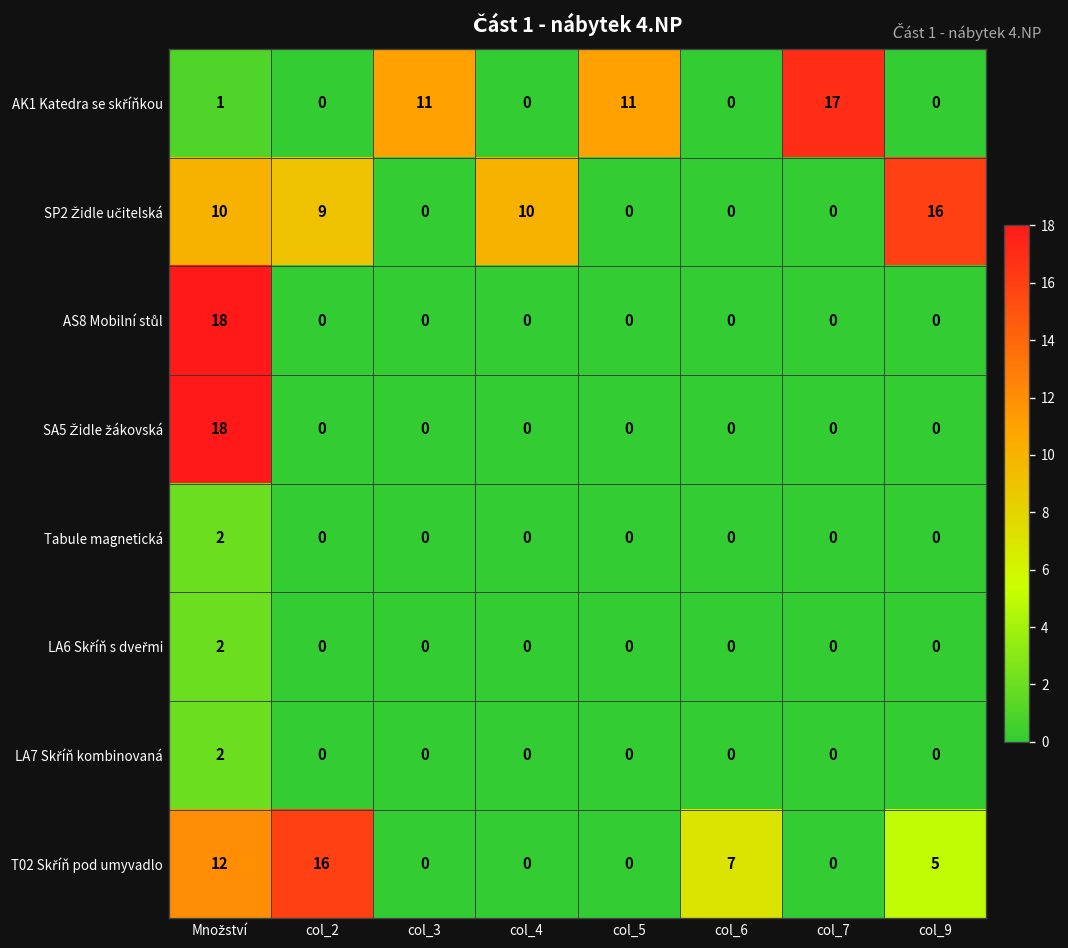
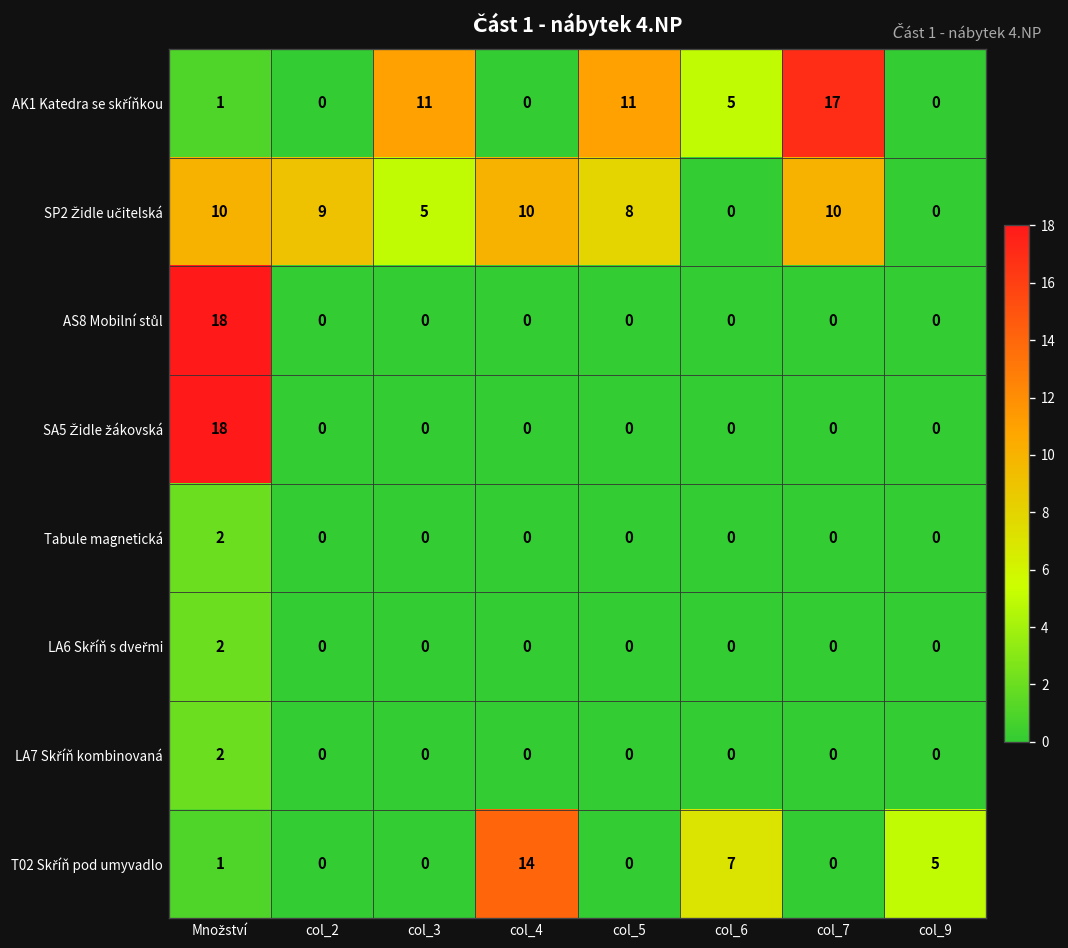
  {
    "AK1 Katedra se skříňkou": {
      "Množství": 1,
      "col_2": 0,
      "col_3": 11,
      "col_4": 0,
      "col_5": 11,
-     "col_6": 0,
+     "col_6": 5,
      "col_7": 17,
      "col_9": 0
    },
    "SP2 Židle učitelská": {
      "Množství": 10,
      "col_2": 9,
-     "col_3": 0,
+     "col_3": 5,
      "col_4": 10,
-     "col_5": 0,
+     "col_5": 8,
      "col_6": 0,
-     "col_7": 0,
-     "col_9": 16
+     "col_7": 10,
+     "col_9": 0
    },
    "AS8 Mobilní stůl": {
      "Množství": 18,
      "col_2": 0,
      "col_3": 0,
      "col_4": 0,
      "col_5": 0,
      "col_6": 0,
      "col_7": 0,
      "col_9": 0
    },
    "SA5 Židle žákovská": {
      "Množství": 18,
      "col_2": 0,
      "col_3": 0,
      "col_4": 0,
      "col_5": 0,
      "col_6": 0,
      "col_7": 0,
      "col_9": 0
    },
    "Tabule magnetická": {
      "Množství": 2,
      "col_2": 0,
      "col_3": 0,
      "col_4": 0,
      "col_5": 0,
      "col_6": 0,
      "col_7": 0,
      "col_9": 0
    },
    "LA6 Skříň s dveřmi": {
      "Množství": 2,
      "col_2": 0,
      "col_3": 0,
      "col_4": 0,
      "col_5": 0,
      "col_6": 0,
      "col_7": 0,
      "col_9": 0
    },
    "LA7 Skříň kombinovaná": {
      "Množství": 2,
      "col_2": 0,
      "col_3": 0,
      "col_4": 0,
      "col_5": 0,
      "col_6": 0,
      "col_7": 0,
      "col_9": 0
    },
    "T02 Skříň pod umyvadlo": {
-     "Množství": 12,
-     "col_2": 16,
+     "Množství": 1,
+     "col_2": 0,
      "col_3": 0,
-     "col_4": 0,
+     "col_4": 14,
      "col_5": 0,
      "col_6": 7,
      "col_7": 0,
      "col_9": 5
    }
  }
